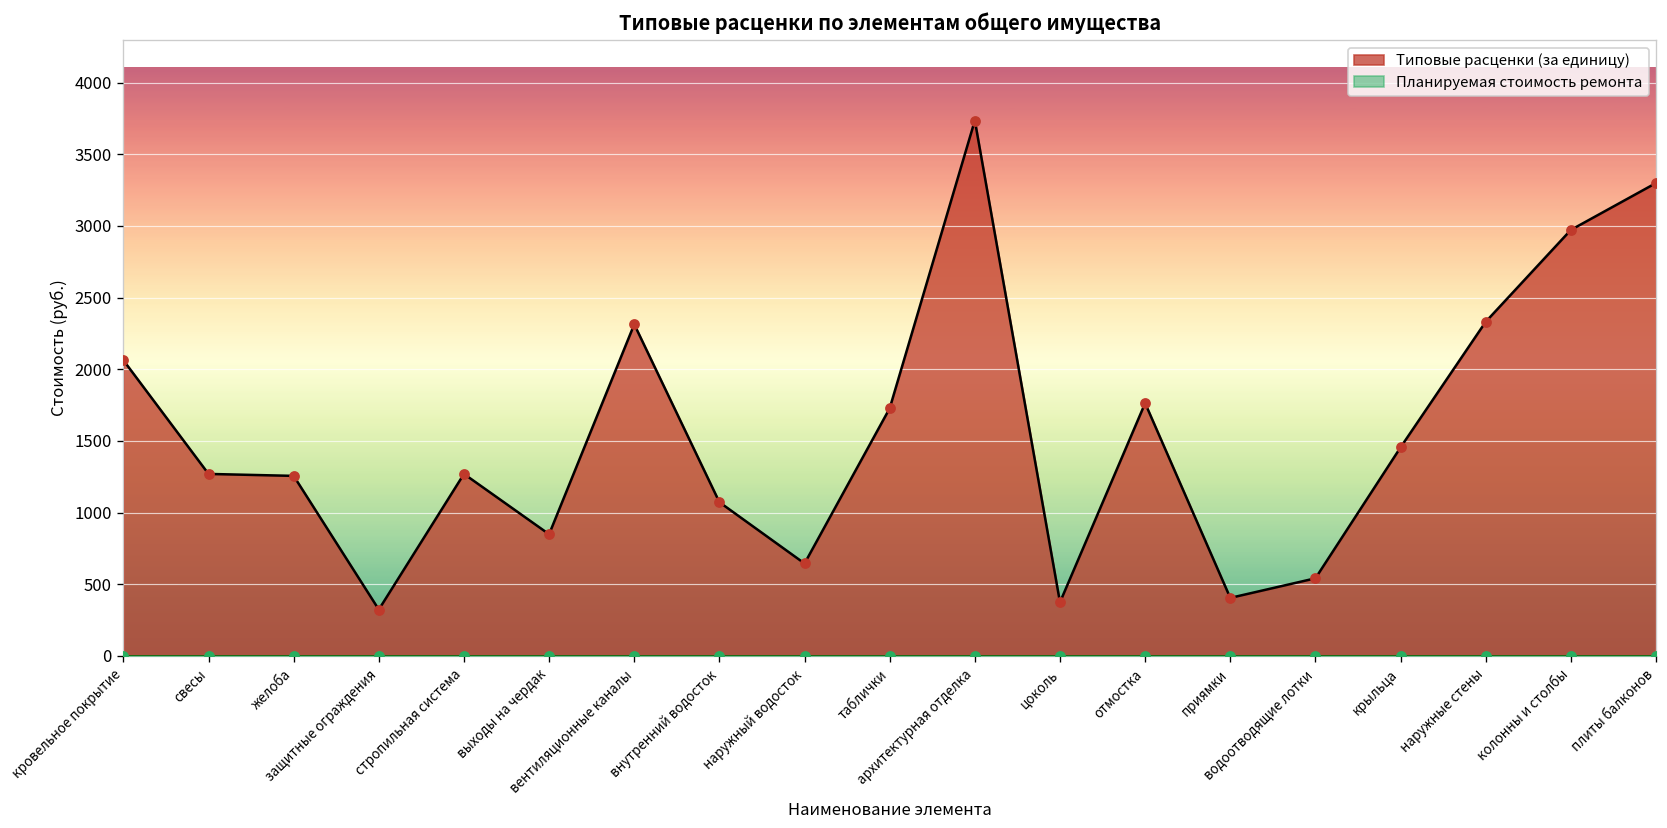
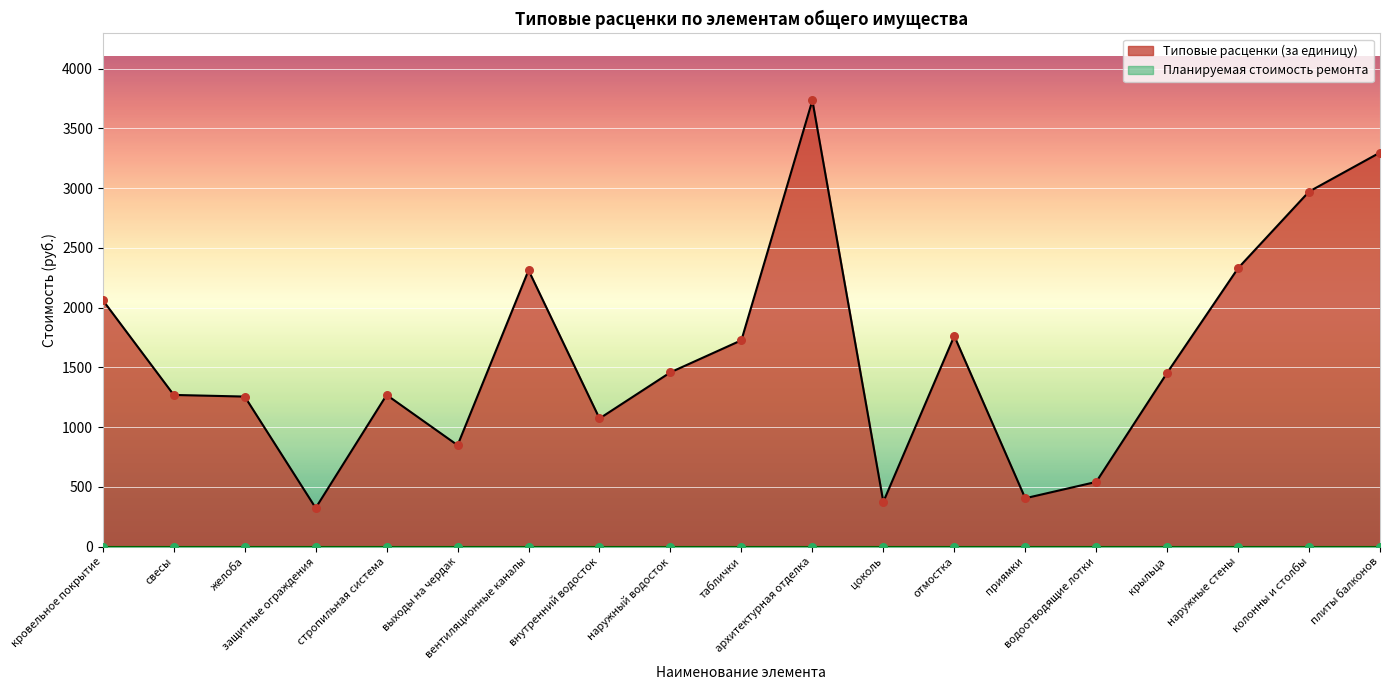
  {
    "Типовые расценки (за единицу)": {
      "кровельное покрытие": 2060,
      "свесы": 1270,
      "желоба": 1260,
      "защитные ограждения": 320,
      "стропильная система": 1270,
      "выходы на чердак": 850,
      "вентиляционные каналы": 2310,
      "внутренний водосток": 1070,
-     "наружный водосток": 640,
+     "наружный водосток": 1460,
      "таблички": 1730,
      "архитектурная отделка": 3740,
      "цоколь": 370,
      "отмостка": 1760,
      "приямки": 400,
      "водоотводящие лотки": 540,
      "крыльца": 1450,
      "наружные стены": 2330,
      "колонны и столбы": 2970,
      "плиты балконов": 3300
    },
    "Планируемая стоимость ремонта": {
      "кровельное покрытие": 0,
      "свесы": 0,
      "желоба": 0,
      "защитные ограждения": 0,
      "стропильная система": 0,
      "выходы на чердак": 0,
      "вентиляционные каналы": 0,
      "внутренний водосток": 0,
      "наружный водосток": 0,
      "таблички": 0,
      "архитектурная отделка": 0,
      "цоколь": 0,
      "отмостка": 0,
      "приямки": 0,
      "водоотводящие лотки": 0,
      "крыльца": 0,
      "наружные стены": 0,
      "колонны и столбы": 0,
      "плиты балконов": 0
    }
  }
